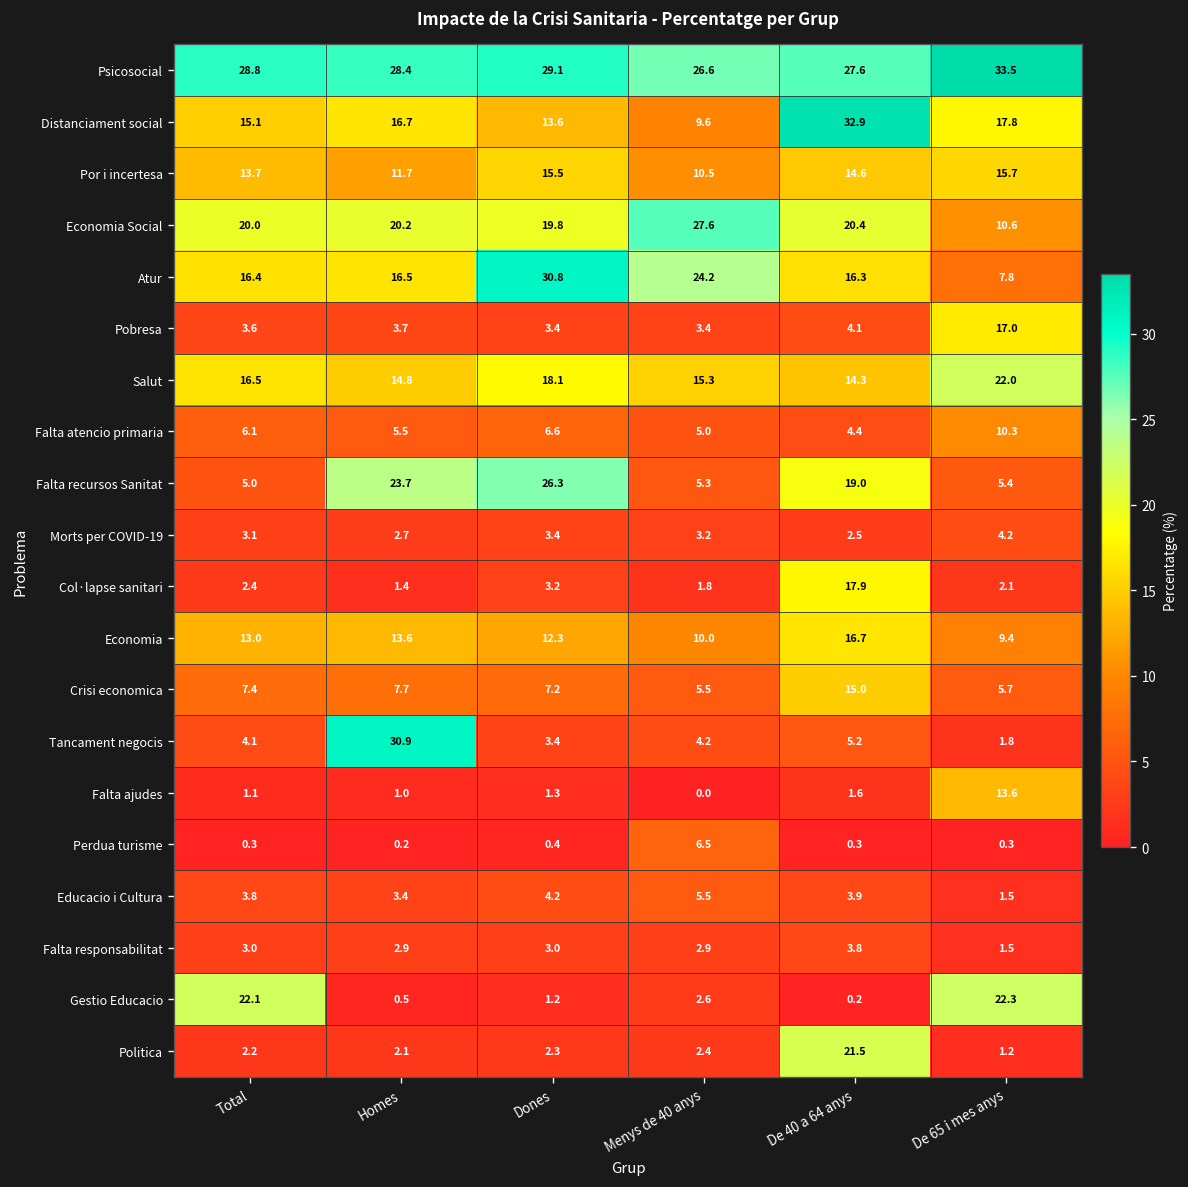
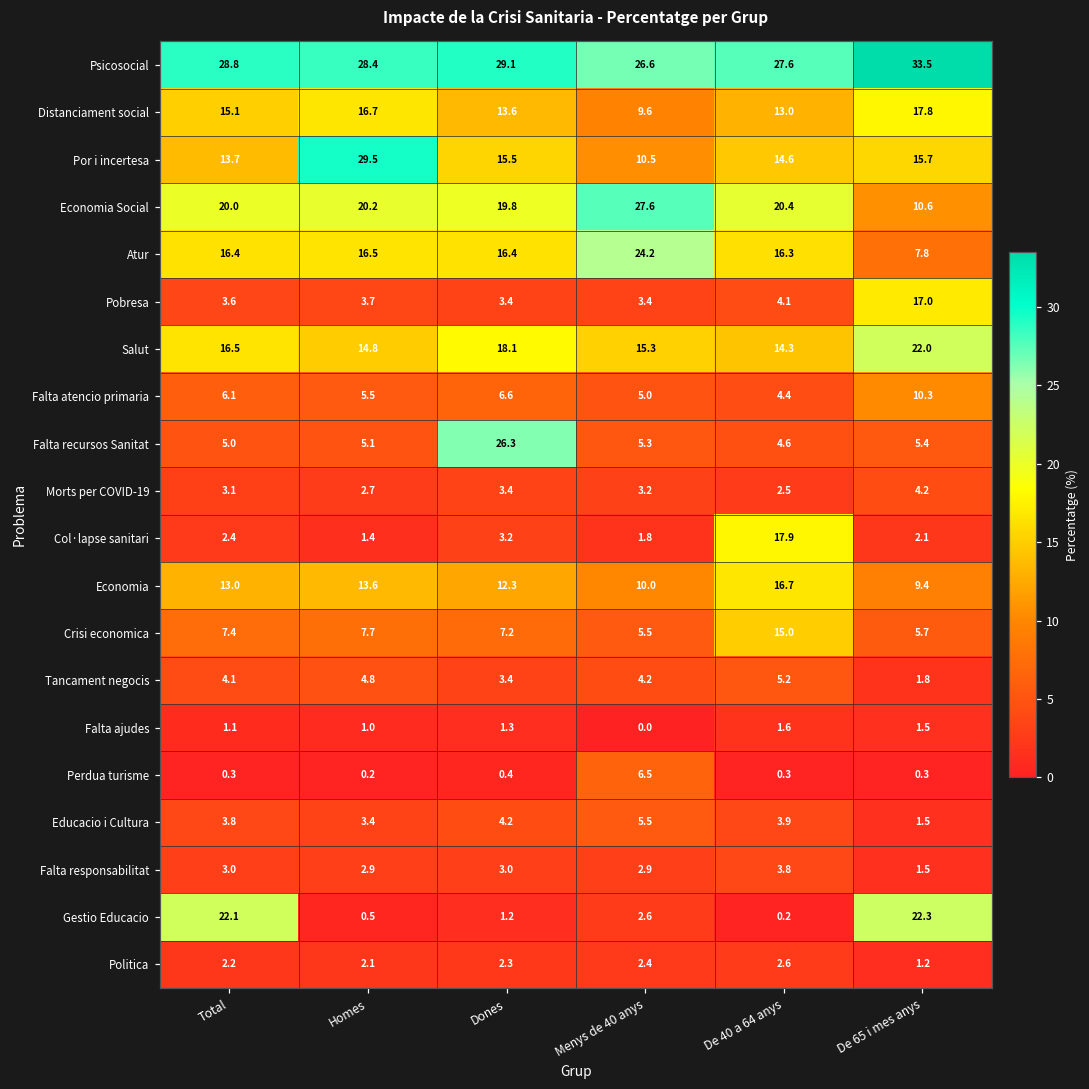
  {
    "Psicosocial": {
      "Total": 28.8,
      "Homes": 28.4,
      "Dones": 29.1,
      "Menys de 40 anys": 26.6,
      "De 40 a 64 anys": 27.6,
      "De 65 i mes anys": 33.5
    },
    "Distanciament social": {
      "Total": 15.1,
      "Homes": 16.7,
      "Dones": 13.6,
      "Menys de 40 anys": 9.6,
-     "De 40 a 64 anys": 32.9,
+     "De 40 a 64 anys": 13.0,
      "De 65 i mes anys": 17.8
    },
    "Por i incertesa": {
      "Total": 13.7,
-     "Homes": 11.7,
+     "Homes": 29.5,
      "Dones": 15.5,
      "Menys de 40 anys": 10.5,
      "De 40 a 64 anys": 14.6,
      "De 65 i mes anys": 15.7
    },
    "Economia Social": {
      "Total": 20.0,
      "Homes": 20.2,
      "Dones": 19.8,
      "Menys de 40 anys": 27.6,
      "De 40 a 64 anys": 20.4,
      "De 65 i mes anys": 10.6
    },
    "Atur": {
      "Total": 16.4,
      "Homes": 16.5,
-     "Dones": 30.8,
+     "Dones": 16.4,
      "Menys de 40 anys": 24.2,
      "De 40 a 64 anys": 16.3,
      "De 65 i mes anys": 7.8
    },
    "Pobresa": {
      "Total": 3.6,
      "Homes": 3.7,
      "Dones": 3.4,
      "Menys de 40 anys": 3.4,
      "De 40 a 64 anys": 4.1,
      "De 65 i mes anys": 17.0
    },
    "Salut": {
      "Total": 16.5,
      "Homes": 14.8,
      "Dones": 18.1,
      "Menys de 40 anys": 15.3,
      "De 40 a 64 anys": 14.3,
      "De 65 i mes anys": 22.0
    },
    "Falta atencio primaria": {
      "Total": 6.1,
      "Homes": 5.5,
      "Dones": 6.6,
      "Menys de 40 anys": 5.0,
      "De 40 a 64 anys": 4.4,
      "De 65 i mes anys": 10.3
    },
    "Falta recursos Sanitat": {
      "Total": 5.0,
-     "Homes": 23.7,
+     "Homes": 5.1,
      "Dones": 26.3,
      "Menys de 40 anys": 5.3,
-     "De 40 a 64 anys": 19.0,
+     "De 40 a 64 anys": 4.6,
      "De 65 i mes anys": 5.4
    },
    "Morts per COVID-19": {
      "Total": 3.1,
      "Homes": 2.7,
      "Dones": 3.4,
      "Menys de 40 anys": 3.2,
      "De 40 a 64 anys": 2.5,
      "De 65 i mes anys": 4.2
    },
    "Col·lapse sanitari": {
      "Total": 2.4,
      "Homes": 1.4,
      "Dones": 3.2,
      "Menys de 40 anys": 1.8,
      "De 40 a 64 anys": 17.9,
      "De 65 i mes anys": 2.1
    },
    "Economia": {
      "Total": 13.0,
      "Homes": 13.6,
      "Dones": 12.3,
      "Menys de 40 anys": 10.0,
      "De 40 a 64 anys": 16.7,
      "De 65 i mes anys": 9.4
    },
    "Crisi economica": {
      "Total": 7.4,
      "Homes": 7.7,
      "Dones": 7.2,
      "Menys de 40 anys": 5.5,
      "De 40 a 64 anys": 15.0,
      "De 65 i mes anys": 5.7
    },
    "Tancament negocis": {
      "Total": 4.1,
-     "Homes": 30.9,
+     "Homes": 4.8,
      "Dones": 3.4,
      "Menys de 40 anys": 4.2,
      "De 40 a 64 anys": 5.2,
      "De 65 i mes anys": 1.8
    },
    "Falta ajudes": {
      "Total": 1.1,
      "Homes": 1.0,
      "Dones": 1.3,
      "Menys de 40 anys": 0.0,
      "De 40 a 64 anys": 1.6,
-     "De 65 i mes anys": 13.6
+     "De 65 i mes anys": 1.5
    },
    "Perdua turisme": {
      "Total": 0.3,
      "Homes": 0.2,
      "Dones": 0.4,
      "Menys de 40 anys": 6.5,
      "De 40 a 64 anys": 0.3,
      "De 65 i mes anys": 0.3
    },
    "Educacio i Cultura": {
      "Total": 3.8,
      "Homes": 3.4,
      "Dones": 4.2,
      "Menys de 40 anys": 5.5,
      "De 40 a 64 anys": 3.9,
      "De 65 i mes anys": 1.5
    },
    "Falta responsabilitat": {
      "Total": 3.0,
      "Homes": 2.9,
      "Dones": 3.0,
      "Menys de 40 anys": 2.9,
      "De 40 a 64 anys": 3.8,
      "De 65 i mes anys": 1.5
    },
    "Gestio Educacio": {
      "Total": 22.1,
      "Homes": 0.5,
      "Dones": 1.2,
      "Menys de 40 anys": 2.6,
      "De 40 a 64 anys": 0.2,
      "De 65 i mes anys": 22.3
    },
    "Politica": {
      "Total": 2.2,
      "Homes": 2.1,
      "Dones": 2.3,
      "Menys de 40 anys": 2.4,
-     "De 40 a 64 anys": 21.5,
+     "De 40 a 64 anys": 2.6,
      "De 65 i mes anys": 1.2
    }
  }
